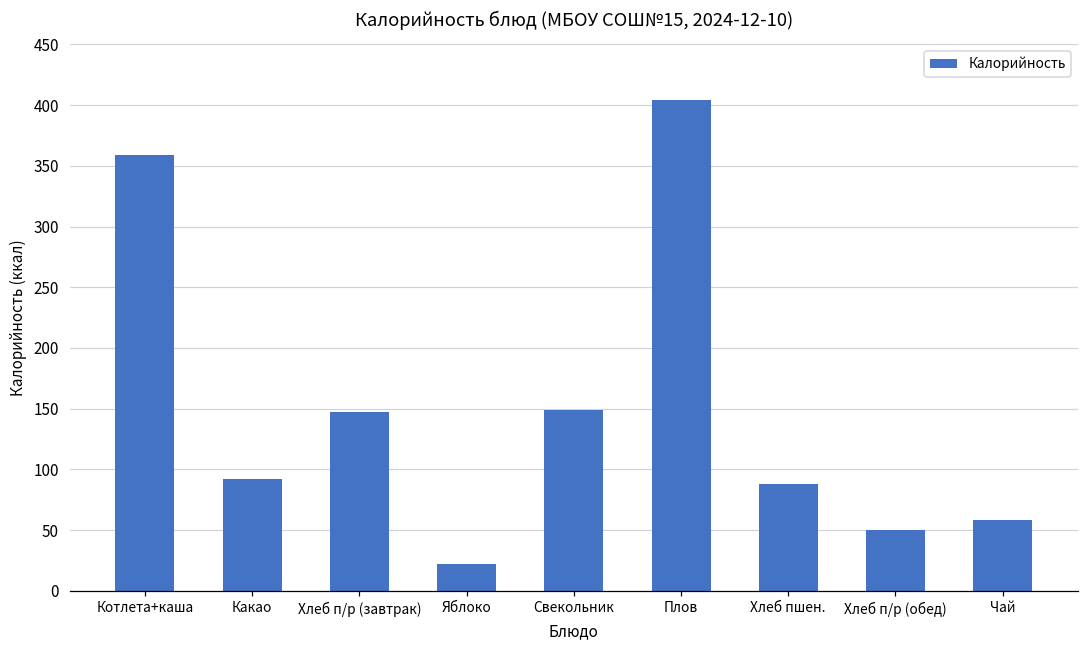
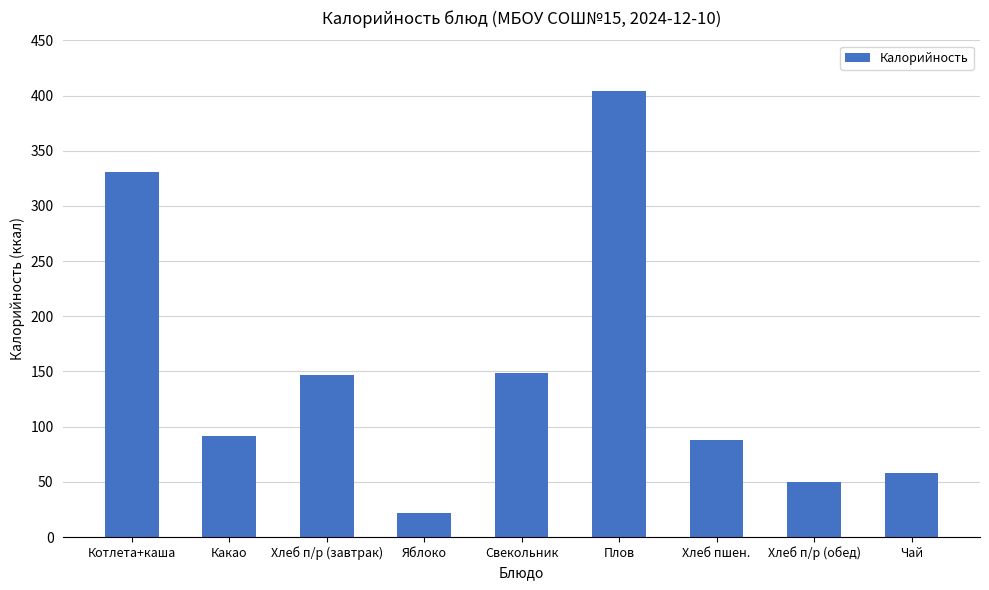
  {
-   "Котлета+каша": 359,
+   "Котлета+каша": 331,
    "Какао": 92,
    "Хлеб п/р (завтрак)": 147,
    "Яблоко": 22,
    "Свекольник": 149,
    "Плов": 404,
    "Хлеб пшен.": 88,
    "Хлеб п/р (обед)": 50,
    "Чай": 58
  }
